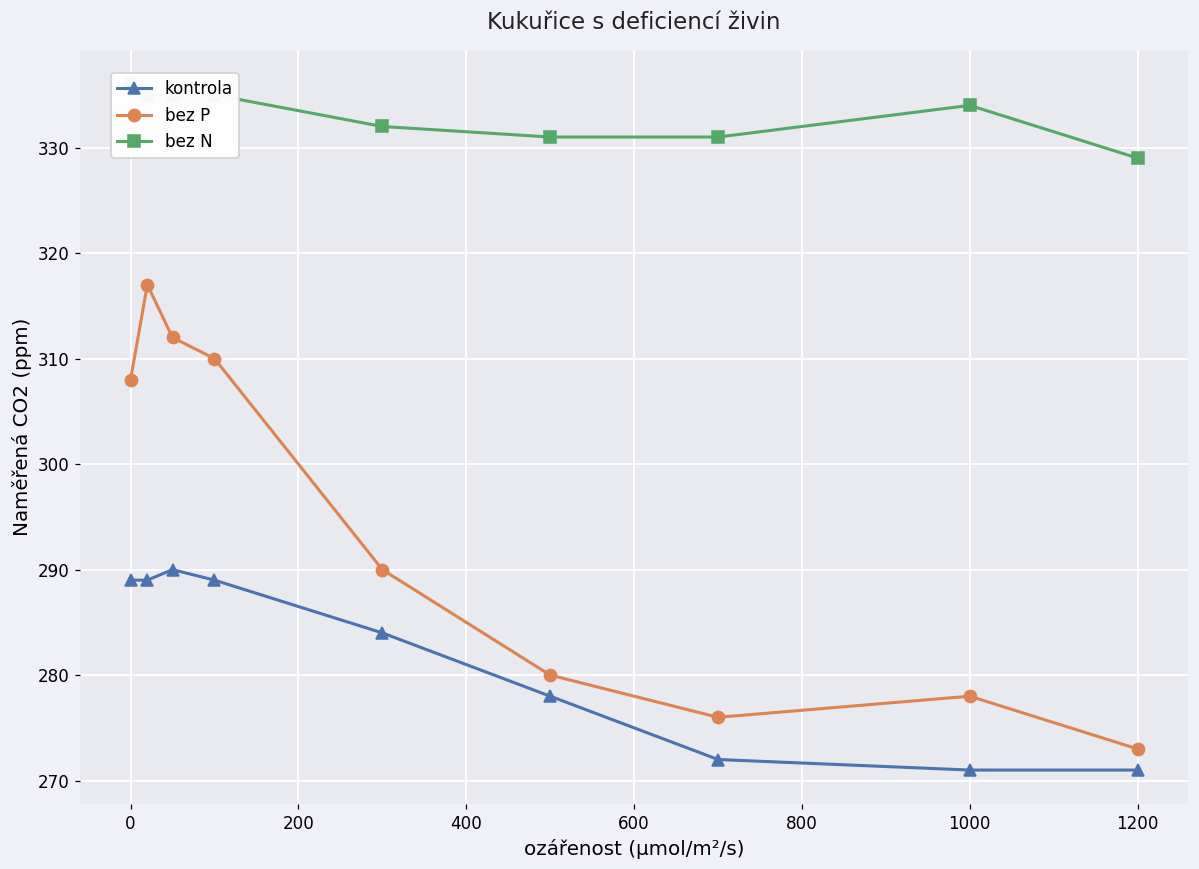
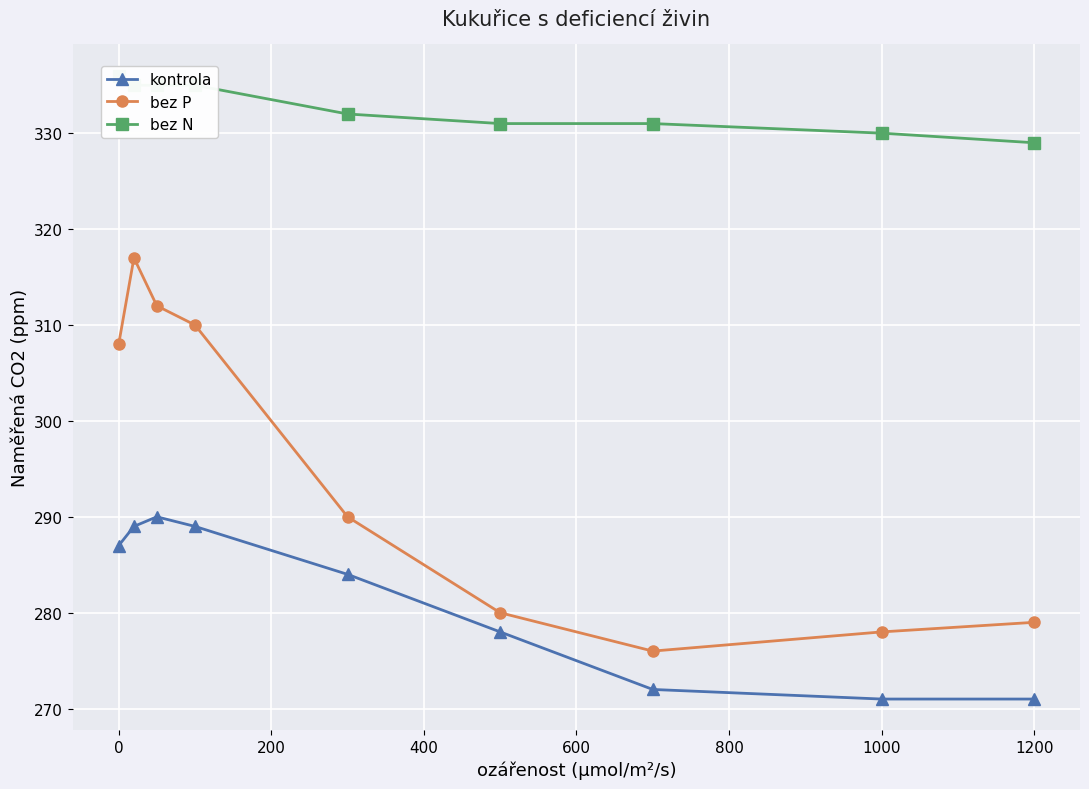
  {
    "kontrola": {
-     "0": 289,
+     "0": 287,
      "1000": 271,
      "1200": 271
    },
    "bez P": {
      "0": 308,
      "1000": 278,
-     "1200": 273
+     "1200": 279
    },
    "bez N": {
-     "1000": 334,
+     "1000": 330,
      "1200": 329
    }
  }
